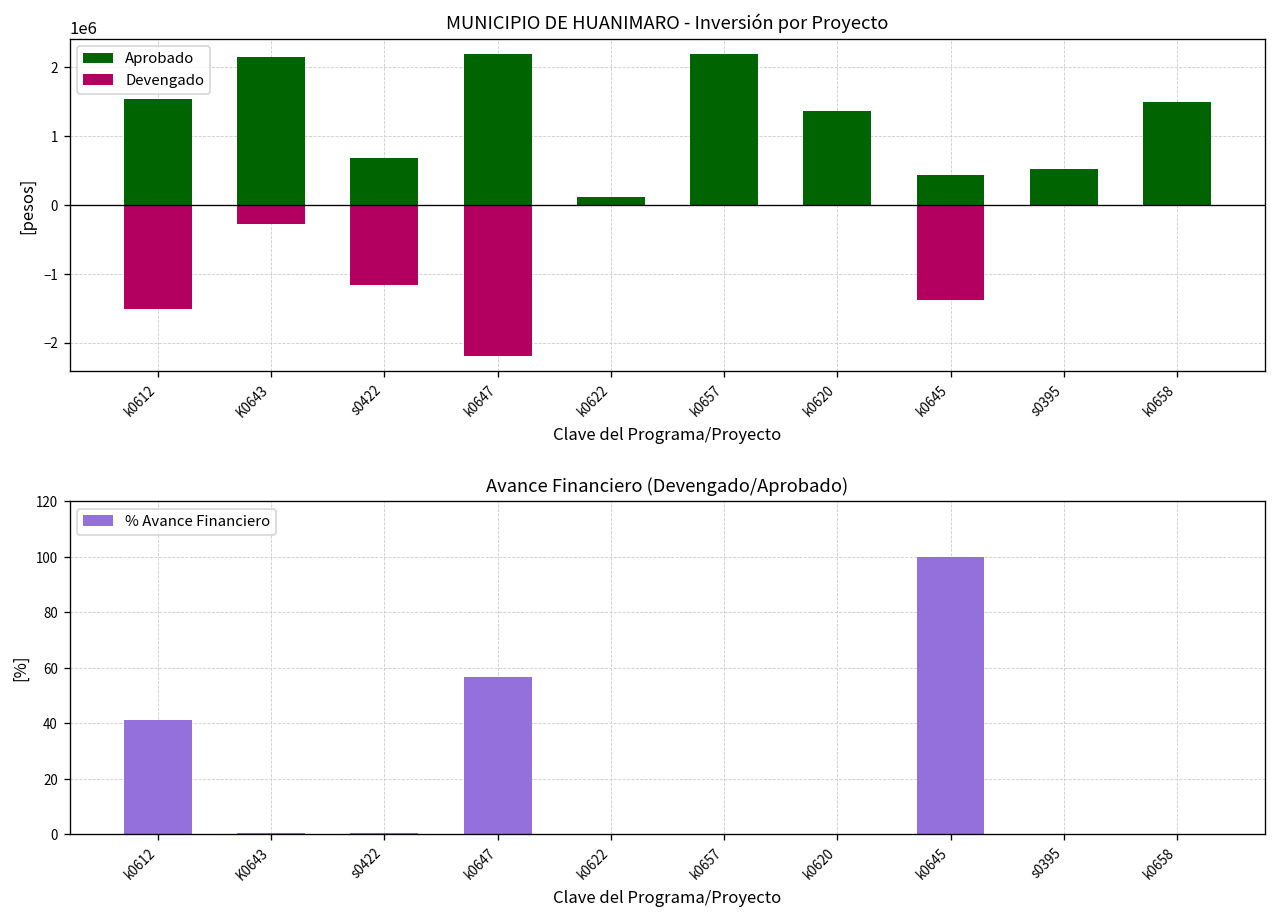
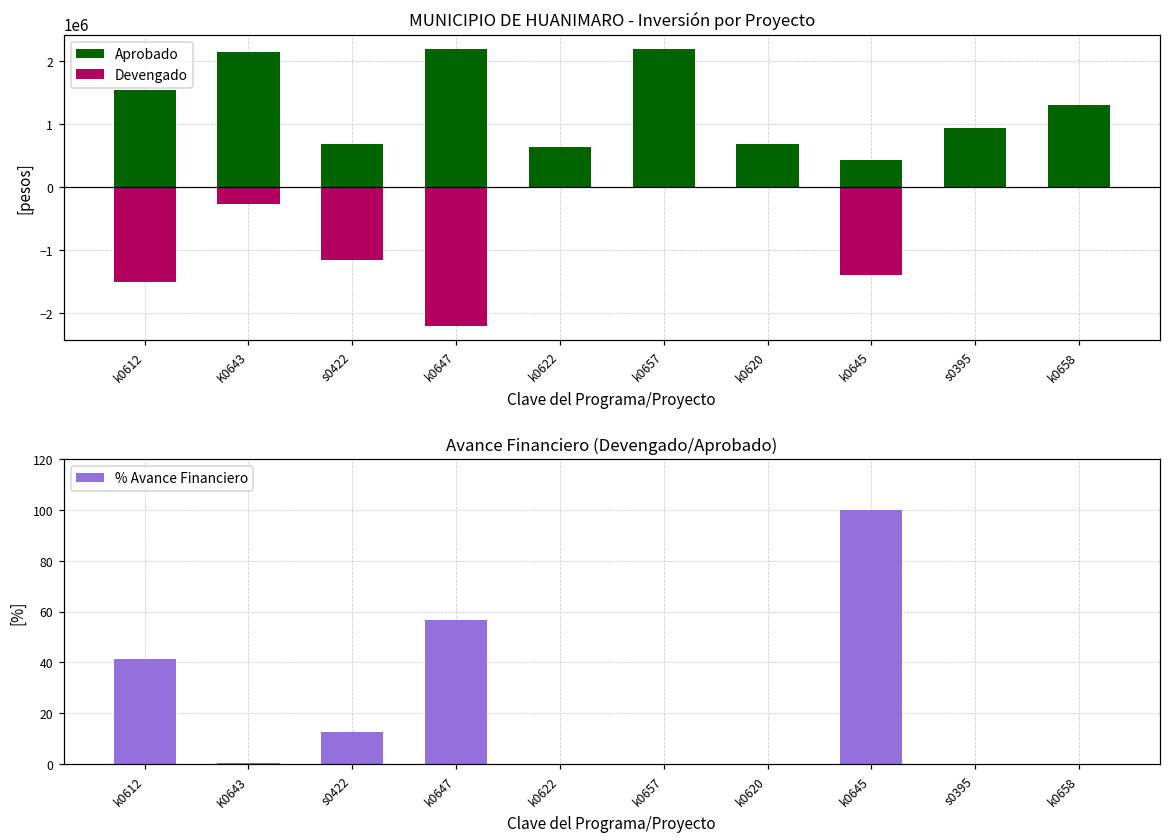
  {
    "MUNICIPIO DE HUANIMARO - Inversión por Proyecto": {
      "Aprobado": {
        "k0612": 1500000,
        "K0643": 2200000,
        "s0422": 700000,
        "k0647": 2200000,
-       "k0622": 100000,
+       "k0622": 600000,
        "k0657": 2200000,
-       "k0620": 1400000,
+       "k0620": 700000,
        "k0645": 400000,
-       "s0395": 500000,
-       "k0658": 1500000
+       "s0395": 900000,
+       "k0658": 1300000
      },
      "Devengado": {
        "k0612": -1500000,
        "K0643": -300000,
        "s0422": -1200000,
        "k0647": -2200000,
        "k0622": 0,
        "k0657": 0,
        "k0620": 0,
        "k0645": -1400000,
        "s0395": 0,
        "k0658": 0
      }
    },
    "Avance Financiero (Devengado/Aprobado)": {
      "k0612": 41,
-     "s0422": 1,
+     "s0422": 13,
      "k0647": 57,
      "k0622": 0,
      "k0657": 0,
      "k0620": 0,
      "k0645": 100,
      "s0395": 0,
      "k0658": 0
    }
  }
